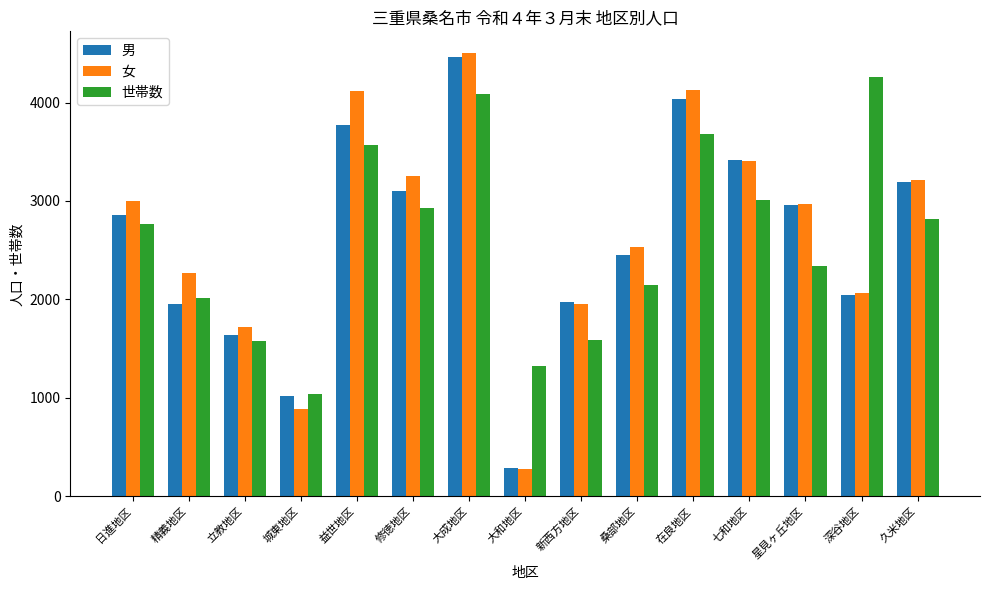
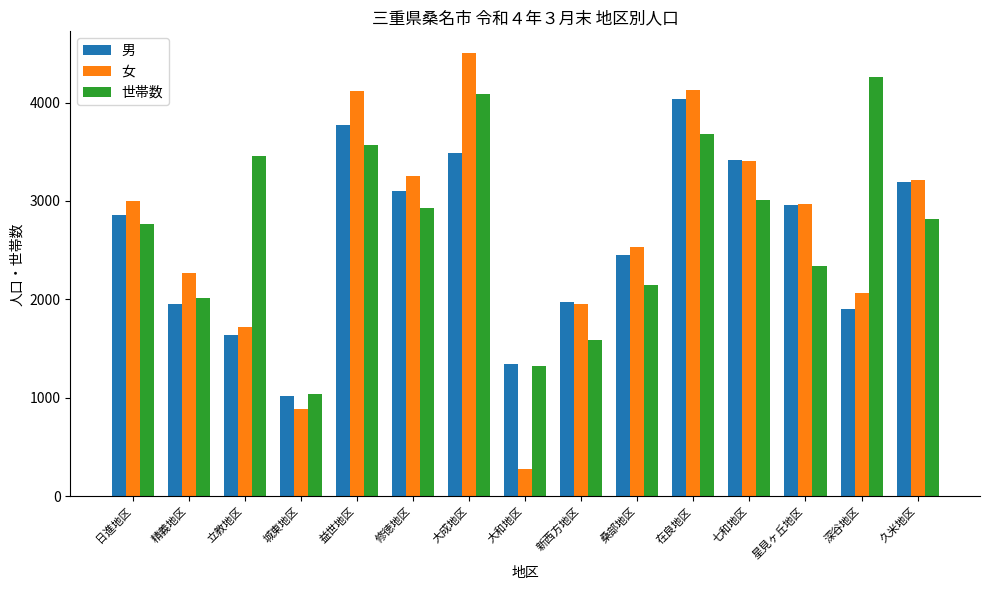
  {
    "男": {
      "日進地区": 2900,
      "精義地区": 2000,
      "立教地区": 1600,
      "城東地区": 1000,
      "益世地区": 3800,
      "修徳地区": 3100,
-     "大成地区": 4500,
-     "大和地区": 300,
+     "大成地区": 3500,
+     "大和地区": 1300,
      "新西方地区": 2000,
      "桑部地区": 2400,
      "在良地区": 4000,
      "七和地区": 3400,
      "星見ヶ丘地区": 3000,
-     "深谷地区": 2000,
+     "深谷地区": 1900,
      "久米地区": 3200
    },
    "女": {
      "日進地区": 3000,
      "精義地区": 2300,
      "立教地区": 1700,
      "城東地区": 900,
      "益世地区": 4100,
      "修徳地区": 3300,
      "大成地区": 4500,
      "大和地区": 300,
      "新西方地区": 2000,
      "桑部地区": 2500,
      "在良地区": 4100,
      "七和地区": 3400,
      "星見ヶ丘地区": 3000,
      "深谷地区": 2100,
      "久米地区": 3200
    },
    "世帯数": {
      "日進地区": 2800,
      "精義地区": 2000,
-     "立教地区": 1600,
+     "立教地区": 3500,
      "城東地区": 1000,
      "益世地区": 3600,
      "修徳地区": 2900,
      "大成地区": 4100,
      "大和地区": 1300,
      "新西方地区": 1600,
      "桑部地区": 2100,
      "在良地区": 3700,
      "七和地区": 3000,
      "星見ヶ丘地区": 2300,
      "深谷地区": 4300,
      "久米地区": 2800
    }
  }
